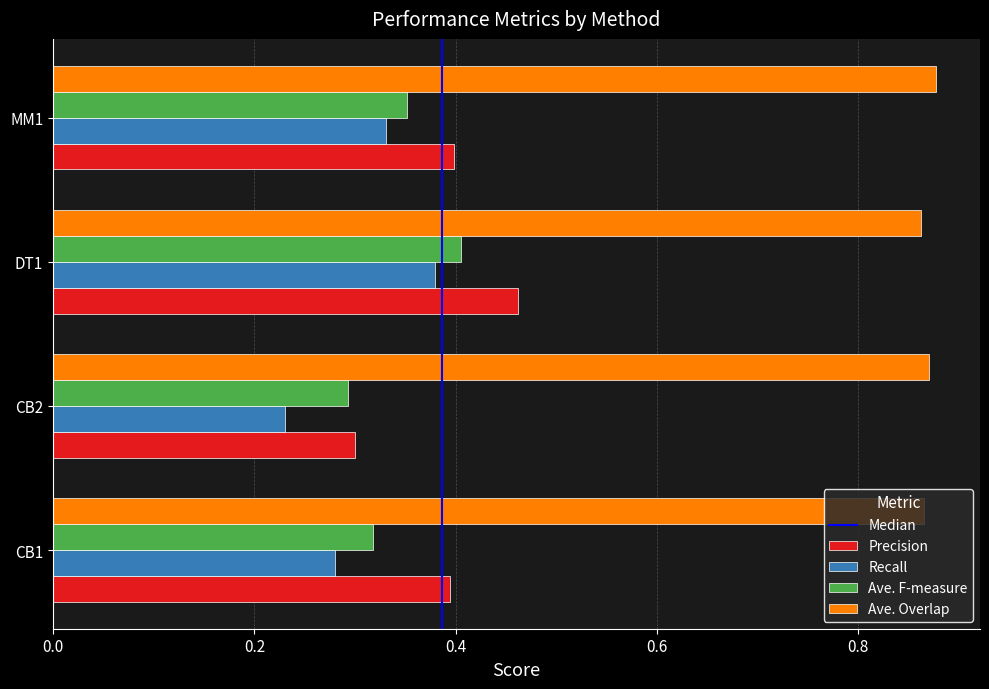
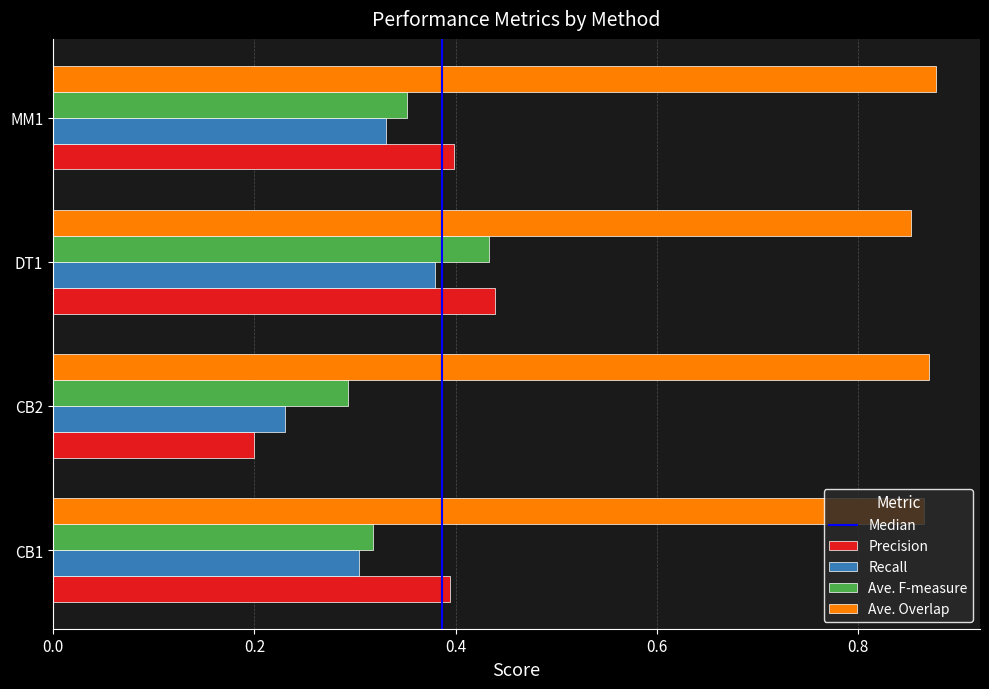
  {
    "Precision": {
      "MM1": 0.398,
-     "DT1": 0.462,
-     "CB2": 0.3,
+     "DT1": 0.439,
+     "CB2": 0.2,
      "CB1": 0.394
    },
    "Recall": {
      "MM1": 0.331,
      "DT1": 0.379,
      "CB2": 0.230,
-     "CB1": 0.280
+     "CB1": 0.304
    },
    "Ave. F-measure": {
      "MM1": 0.352,
-     "DT1": 0.405,
+     "DT1": 0.433,
      "CB2": 0.293,
      "CB1": 0.318
    },
    "Ave. Overlap": {
      "MM1": 0.877,
-     "DT1": 0.862,
+     "DT1": 0.852,
      "CB2": 0.870
    }
  }
